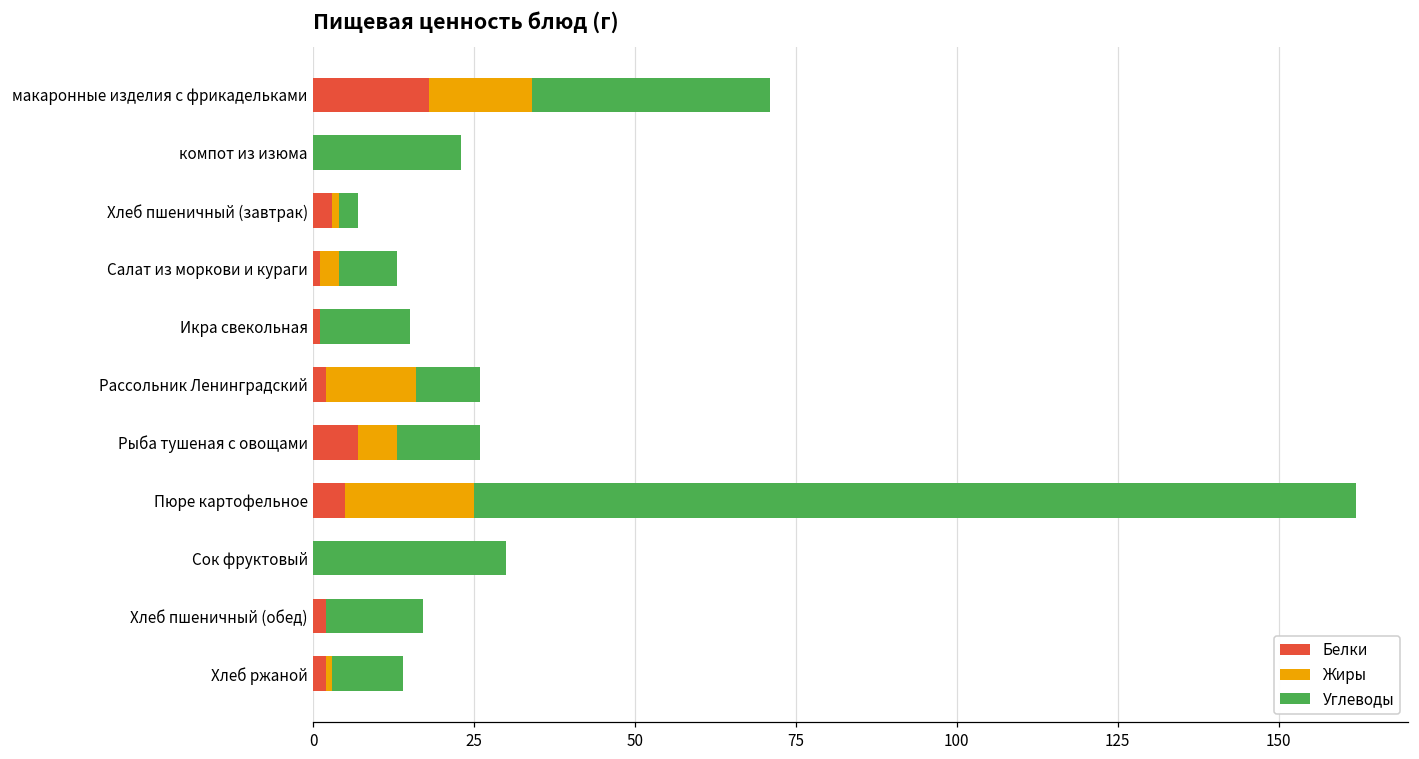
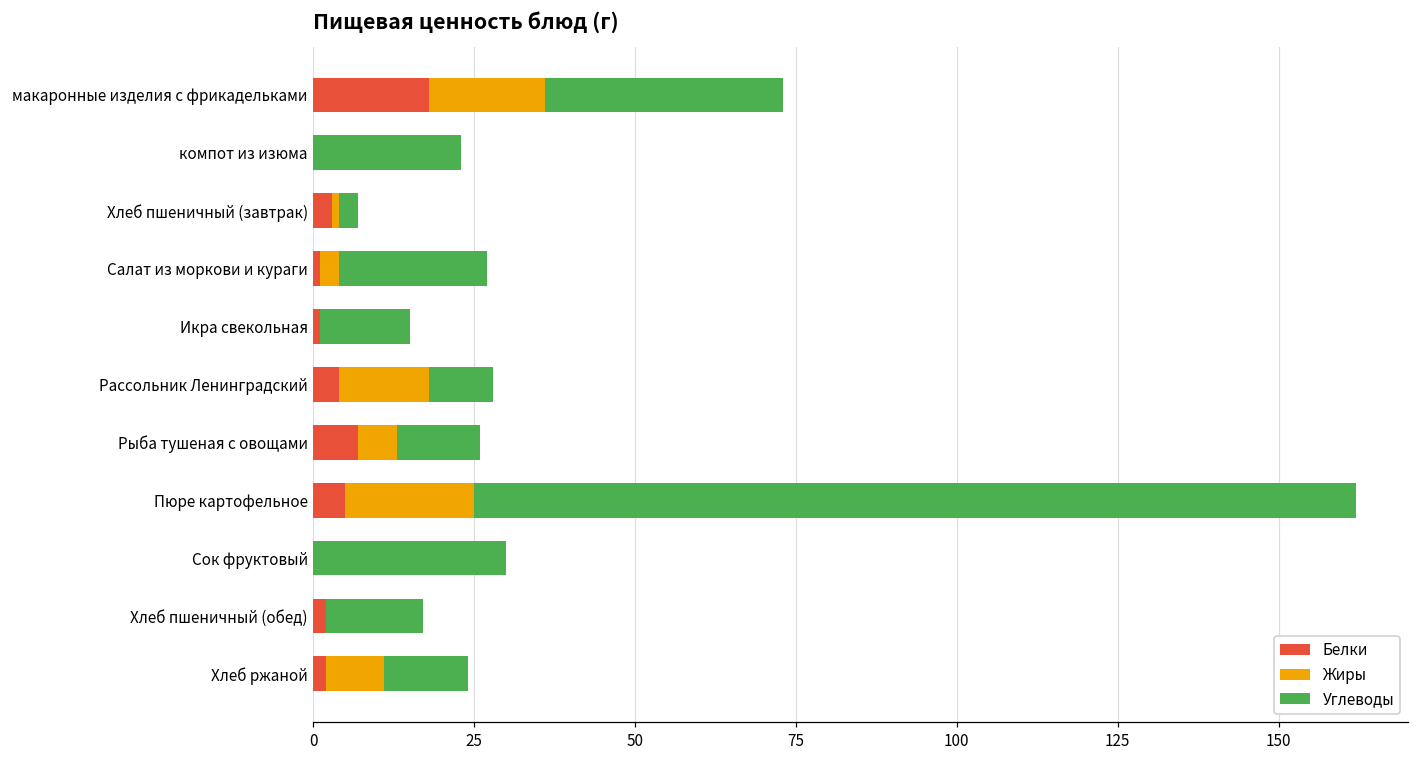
  {
    "Белки": {
      "макаронные изделия с фрикадельками": 18,
      "компот из изюма": 0,
      "Хлеб пшеничный (завтрак)": 3,
      "Салат из моркови и кураги": 1,
      "Икра свекольная": 1,
-     "Рассольник Ленинградский": 2,
+     "Рассольник Ленинградский": 4,
      "Рыба тушеная с овощами": 7,
      "Пюре картофельное": 5,
      "Сок фруктовый": 0,
      "Хлеб пшеничный (обед)": 2,
      "Хлеб ржаной": 2
    },
    "Жиры": {
-     "макаронные изделия с фрикадельками": 16,
+     "макаронные изделия с фрикадельками": 18,
      "компот из изюма": 0,
      "Хлеб пшеничный (завтрак)": 1,
      "Салат из моркови и кураги": 3,
      "Икра свекольная": 0,
      "Рассольник Ленинградский": 14,
      "Рыба тушеная с овощами": 6,
      "Пюре картофельное": 20,
      "Сок фруктовый": 0,
      "Хлеб пшеничный (обед)": 0,
-     "Хлеб ржаной": 1
+     "Хлеб ржаной": 9
    },
    "Углеводы": {
      "макаронные изделия с фрикадельками": 37,
      "компот из изюма": 23,
      "Хлеб пшеничный (завтрак)": 3,
-     "Салат из моркови и кураги": 9,
+     "Салат из моркови и кураги": 23,
      "Икра свекольная": 14,
      "Рассольник Ленинградский": 10,
      "Рыба тушеная с овощами": 13,
      "Пюре картофельное": 137,
      "Сок фруктовый": 30,
      "Хлеб пшеничный (обед)": 15,
-     "Хлеб ржаной": 11
+     "Хлеб ржаной": 13
    }
  }
